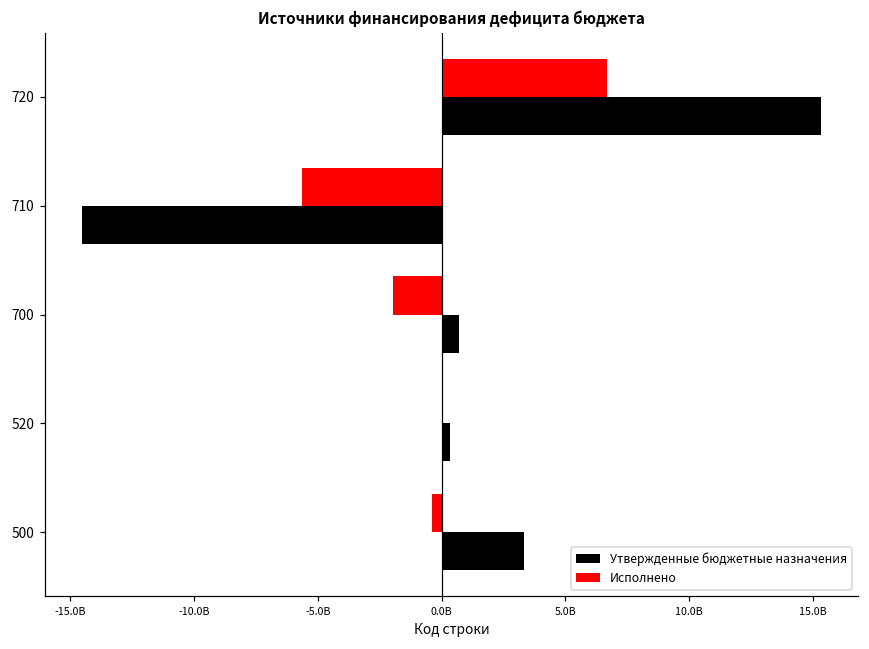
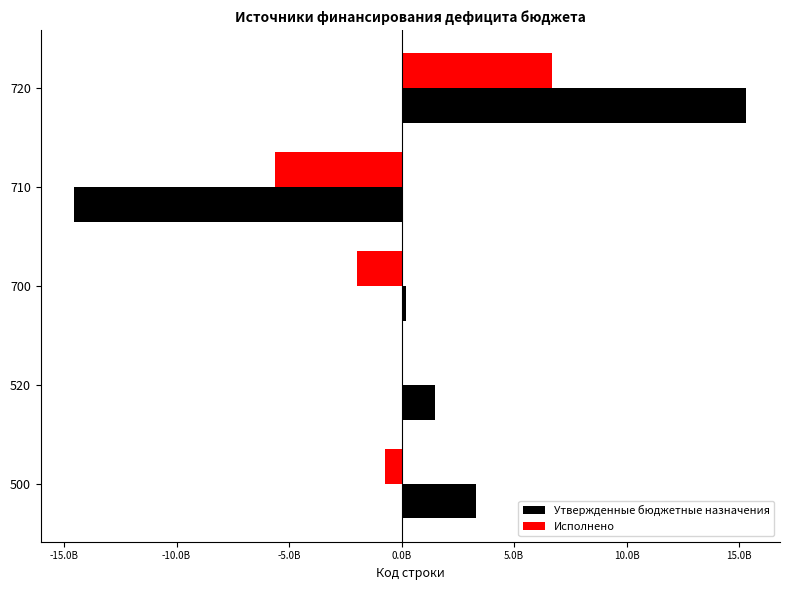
  {
    "Утвержденные бюджетные назначения": {
      "720": 15300000000,
      "710": -14500000000,
-     "700": 700000000,
-     "520": 400000000,
+     "700": 200000000,
+     "520": 1500000000,
      "500": 3300000000
    },
    "Исполнено": {
      "720": 6700000000,
      "710": -5600000000,
      "700": -2000000000,
      "520": 0,
-     "500": -400000000
+     "500": -700000000
    }
  }
